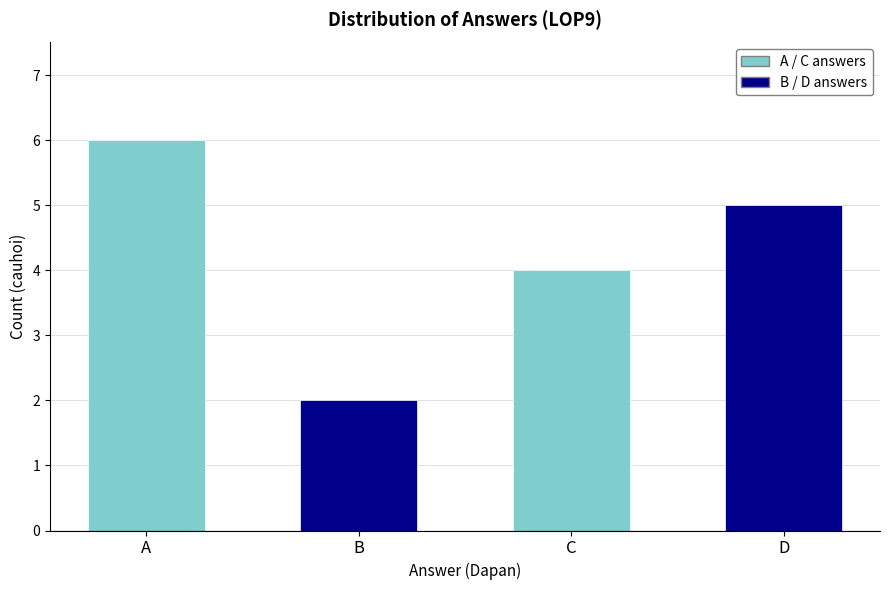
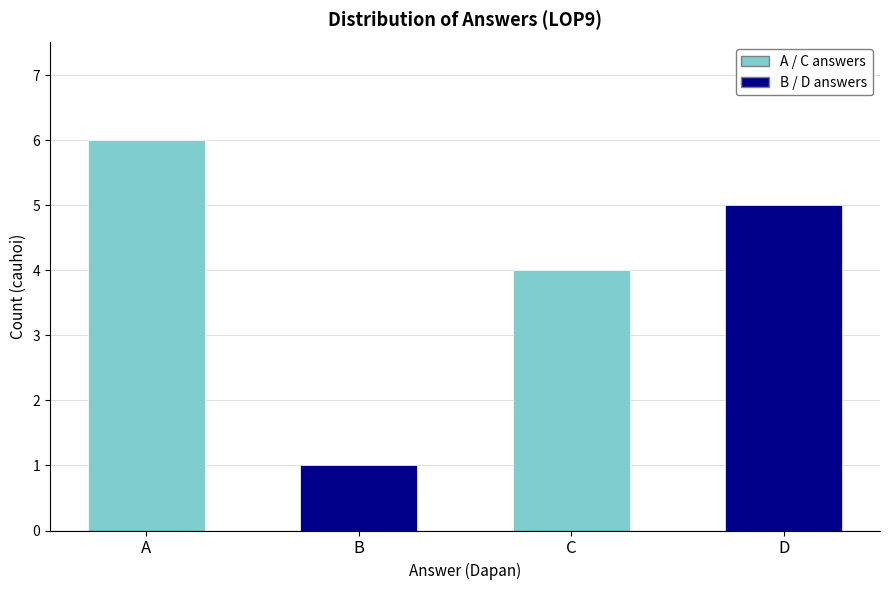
  {
    "A": 6,
-   "B": 2,
+   "B": 1,
    "C": 4,
    "D": 5
  }
